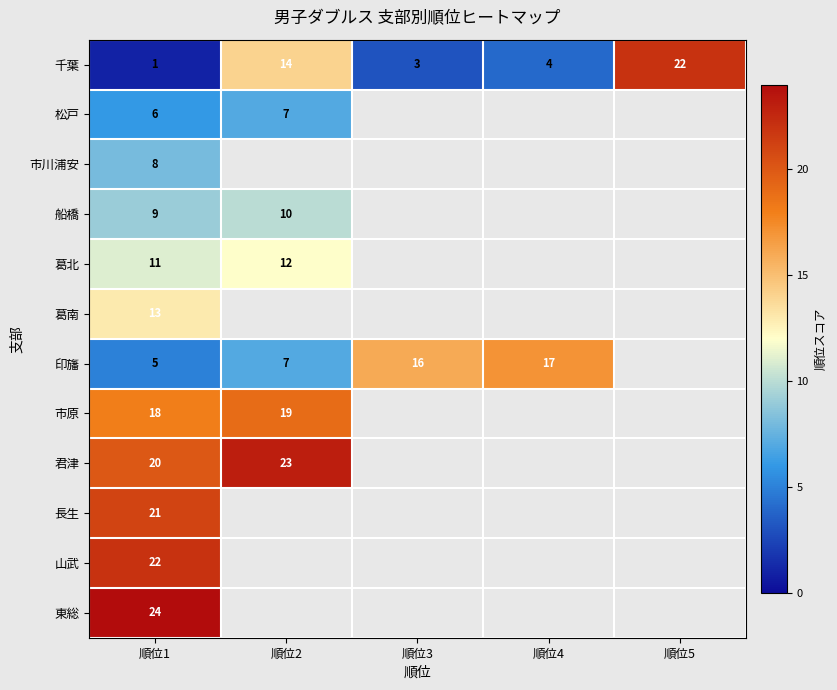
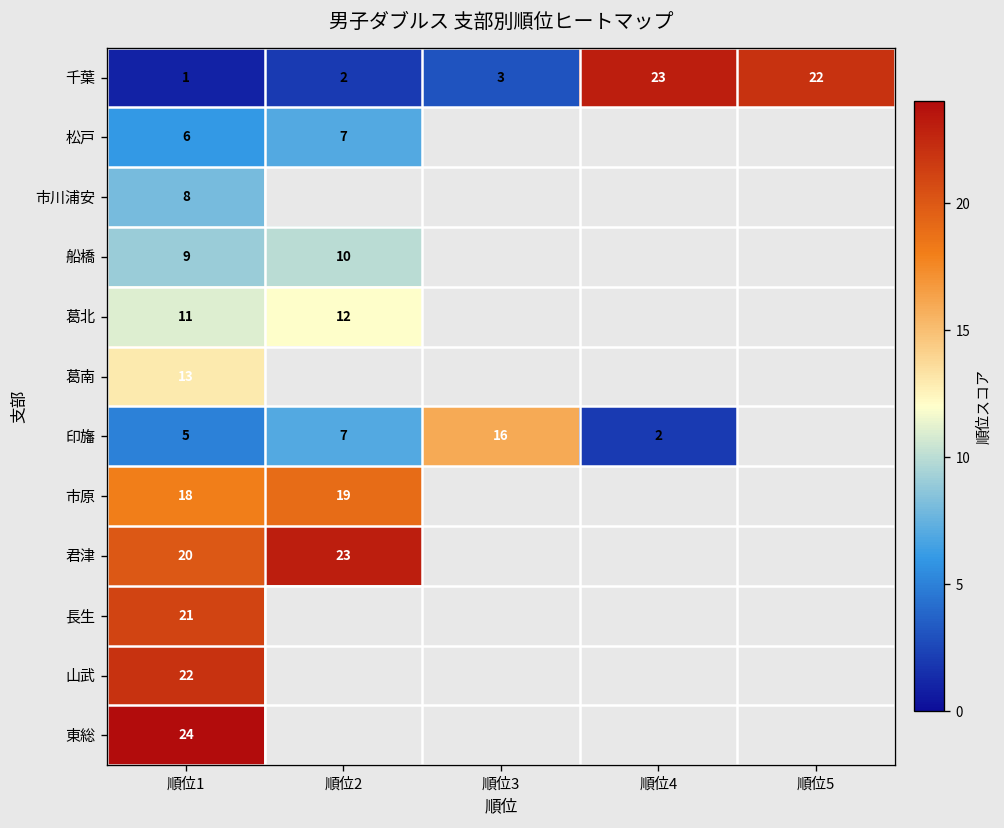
  {
    "千葉": {
      "順位1": 1,
-     "順位2": 14,
+     "順位2": 2,
      "順位3": 3,
-     "順位4": 4,
+     "順位4": 23,
      "順位5": 22
    },
    "松戸": {
      "順位1": 6,
      "順位2": 7
    },
    "市川浦安": {
      "順位1": 8
    },
    "船橋": {
      "順位1": 9,
      "順位2": 10
    },
    "葛北": {
      "順位1": 11,
      "順位2": 12
    },
    "葛南": {
      "順位1": 13
    },
    "印旛": {
      "順位1": 5,
      "順位2": 7,
      "順位3": 16,
-     "順位4": 17
+     "順位4": 2
    },
    "市原": {
      "順位1": 18,
      "順位2": 19
    },
    "君津": {
      "順位1": 20,
      "順位2": 23
    },
    "長生": {
      "順位1": 21
    },
    "山武": {
      "順位1": 22
    },
    "東総": {
      "順位1": 24
    }
  }
